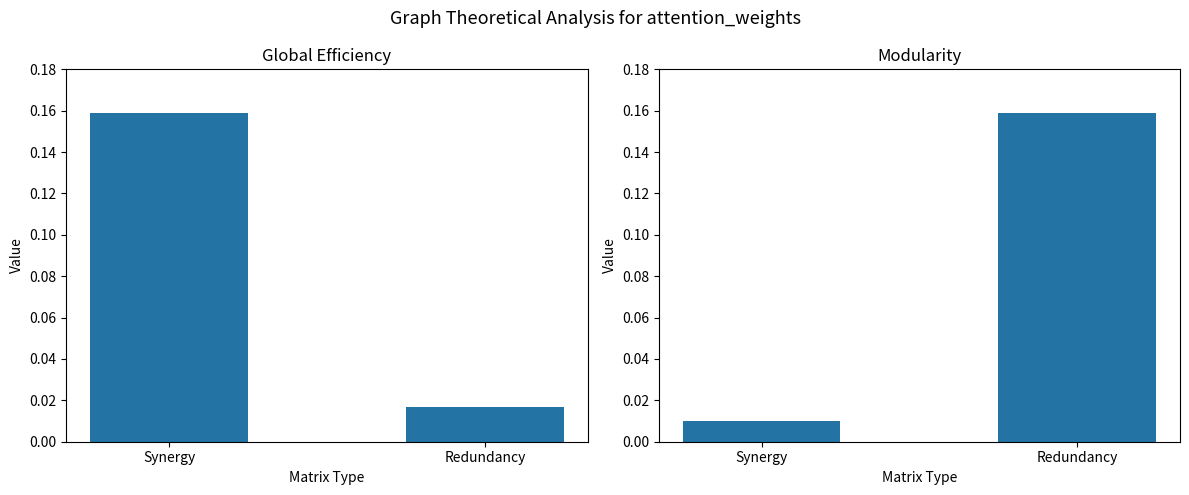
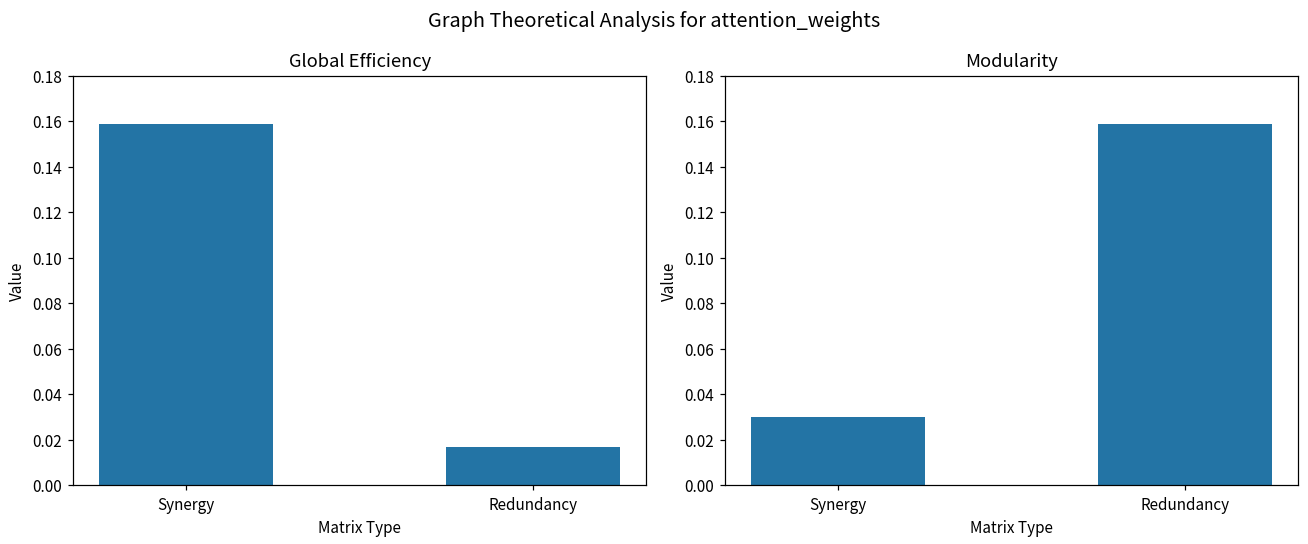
  {
    "Global Efficiency": {
      "Synergy": 0.159,
      "Redundancy": 0.017
    },
    "Modularity": {
-     "Synergy": 0.01,
+     "Synergy": 0.03,
      "Redundancy": 0.16
    }
  }
